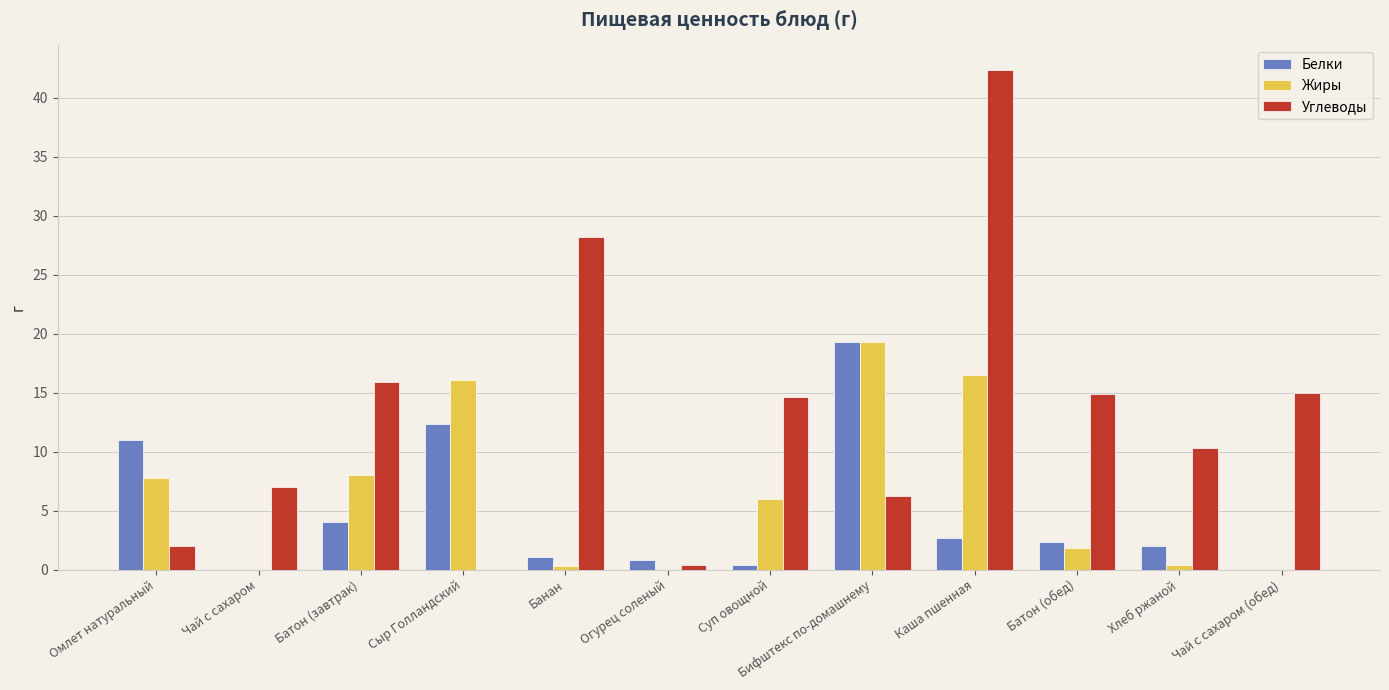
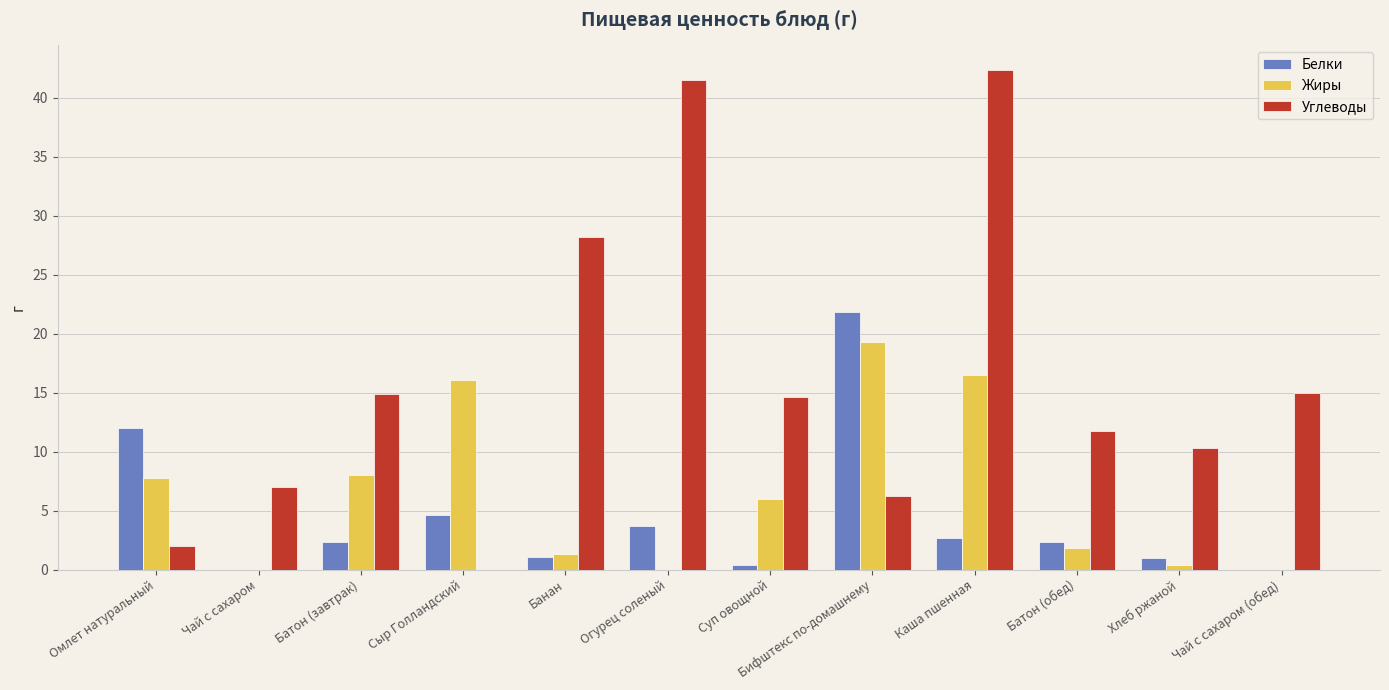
  {
    "Белки": {
-     "Омлет натуральный": 11,
+     "Омлет натуральный": 12,
      "Чай с сахаром": 0.0,
-     "Батон (завтрак)": 4.0,
-     "Сыр Голландский": 12.3,
+     "Батон (завтрак)": 2.3,
+     "Сыр Голландский": 4.6,
      "Банан": 1.1,
-     "Огурец соленый": 0.8,
+     "Огурец соленый": 3.7,
      "Суп овощной": 0.4,
-     "Бифштекс по-домашнему": 19.3,
+     "Бифштекс по-домашнему": 21.8,
      "Каша пшенная": 2.7,
      "Батон (обед)": 2.3,
-     "Хлеб ржаной": 2,
+     "Хлеб ржаной": 1,
      "Чай с сахаром (обед)": 0.0
    },
    "Жиры": {
      "Омлет натуральный": 7.8,
      "Чай с сахаром": 0.0,
      "Батон (завтрак)": 8.0,
      "Сыр Голландский": 16.1,
-     "Банан": 0.3,
+     "Банан": 1.3,
      "Огурец соленый": 0.0,
      "Суп овощной": 6.0,
      "Бифштекс по-домашнему": 19.3,
      "Каша пшенная": 16.5,
      "Батон (обед)": 1.8,
      "Хлеб ржаной": 0.4,
      "Чай с сахаром (обед)": 0.0
    },
    "Углеводы": {
      "Омлет натуральный": 2.0,
      "Чай с сахаром": 7.0,
-     "Батон (завтрак)": 15.9,
+     "Батон (завтрак)": 14.9,
      "Сыр Голландский": 0.0,
      "Банан": 28.2,
-     "Огурец соленый": 0.4,
+     "Огурец соленый": 41.5,
      "Суп овощной": 14.6,
      "Бифштекс по-домашнему": 6.2,
      "Каша пшенная": 42.3,
-     "Батон (обед)": 14.9,
+     "Батон (обед)": 11.7,
      "Хлеб ржаной": 10.3,
      "Чай с сахаром (обед)": 15.0
    }
  }
